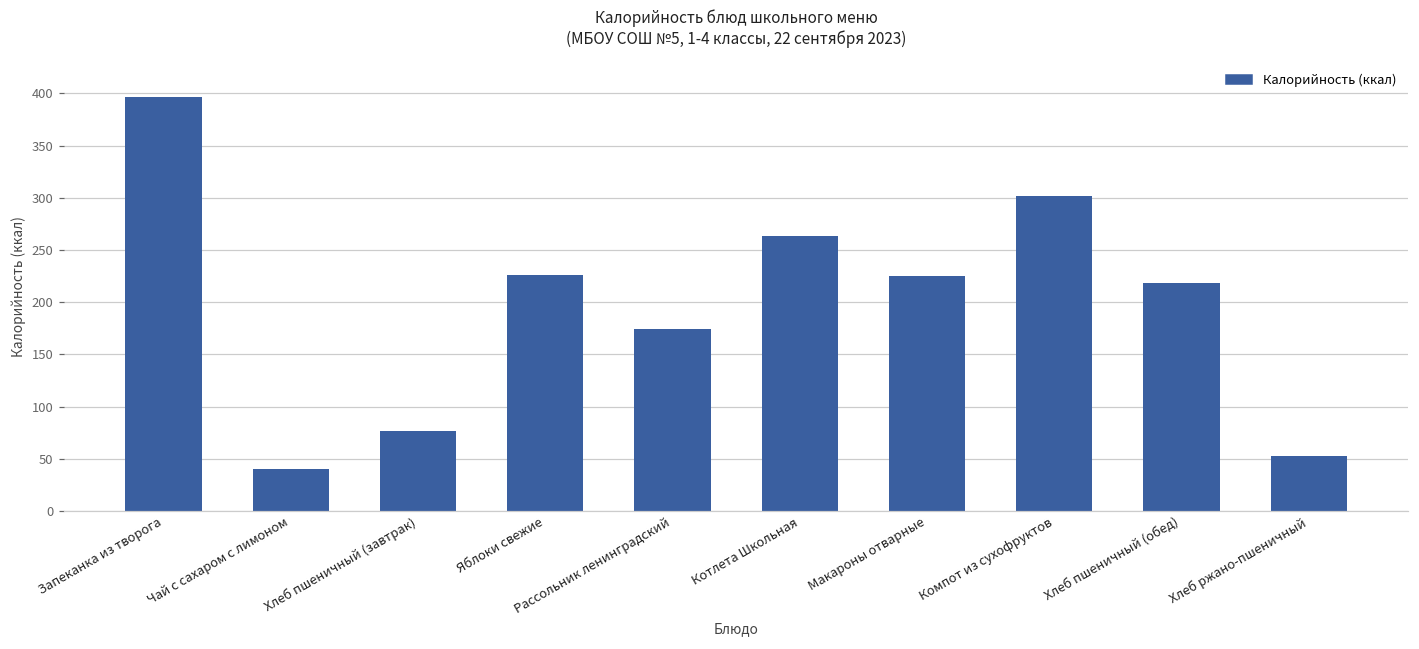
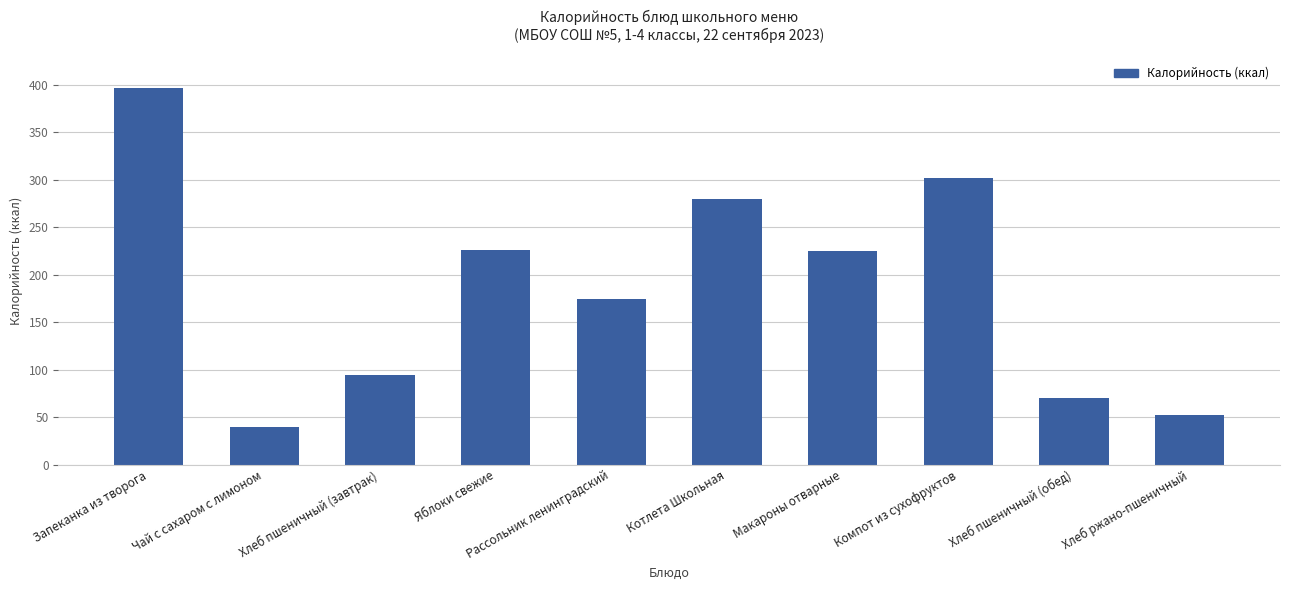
  {
    "Запеканка из творога": 400,
    "Чай с сахаром с лимоном": 40,
-   "Хлеб пшеничный (завтрак)": 80,
+   "Хлеб пшеничный (завтрак)": 90,
    "Яблоки свежие": 230,
    "Рассольник ленинградский": 170,
-   "Котлета Школьная": 260,
+   "Котлета Школьная": 280,
    "Макароны отварные": 230,
    "Компот из сухофруктов": 300,
-   "Хлеб пшеничный (обед)": 220,
+   "Хлеб пшеничный (обед)": 70,
    "Хлеб ржано-пшеничный": 50
  }
